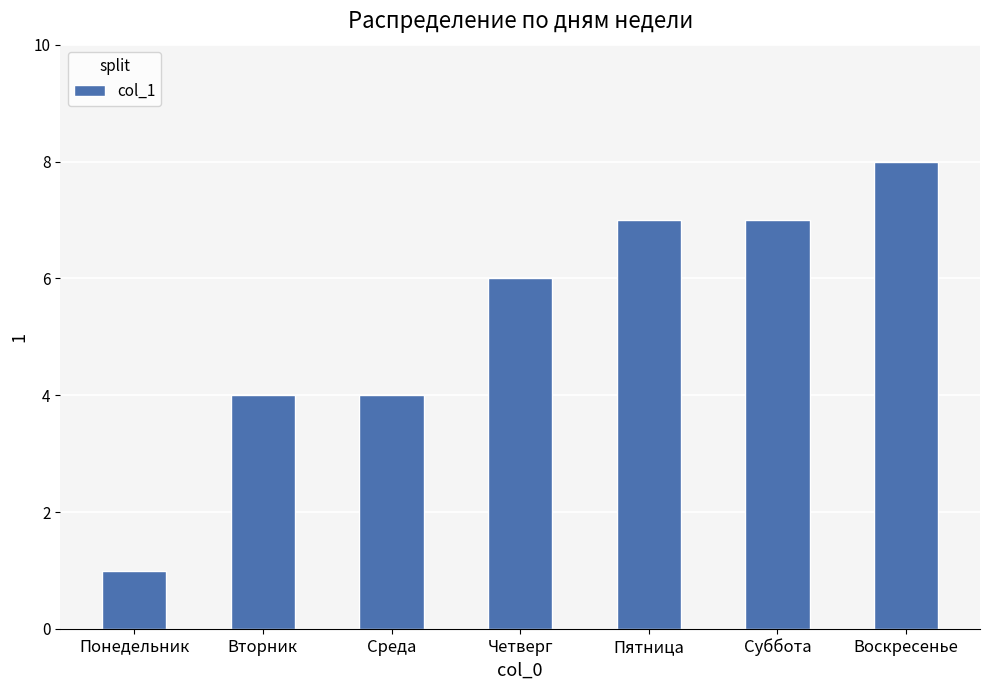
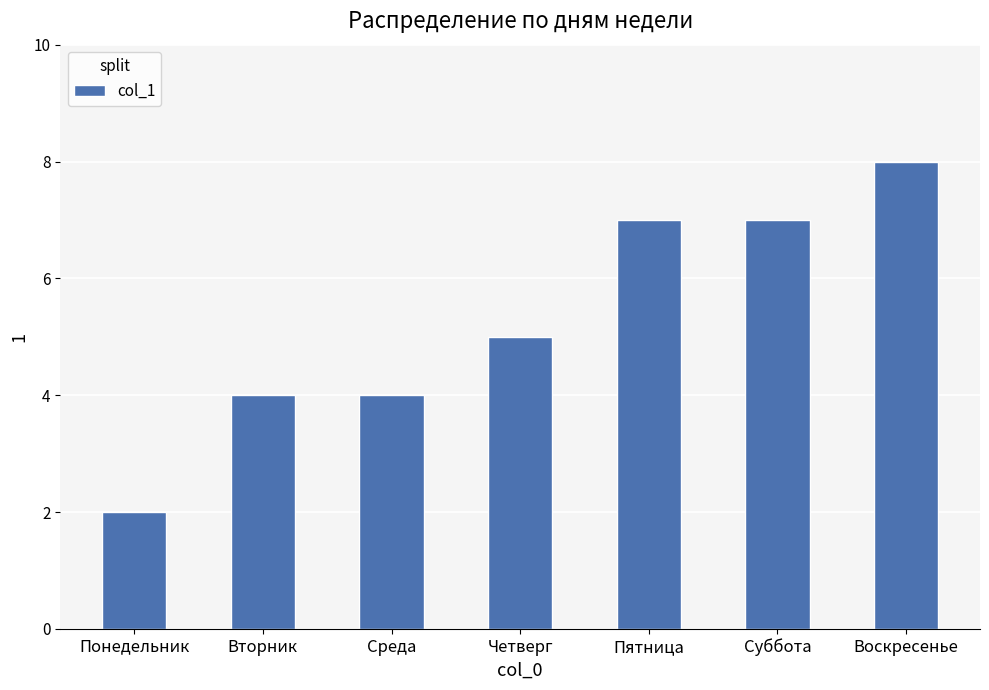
  {
-   "Понедельник": 1,
+   "Понедельник": 2,
    "Вторник": 4,
    "Среда": 4,
-   "Четверг": 6,
+   "Четверг": 5,
    "Пятница": 7,
    "Суббота": 7,
    "Воскресенье": 8
  }
